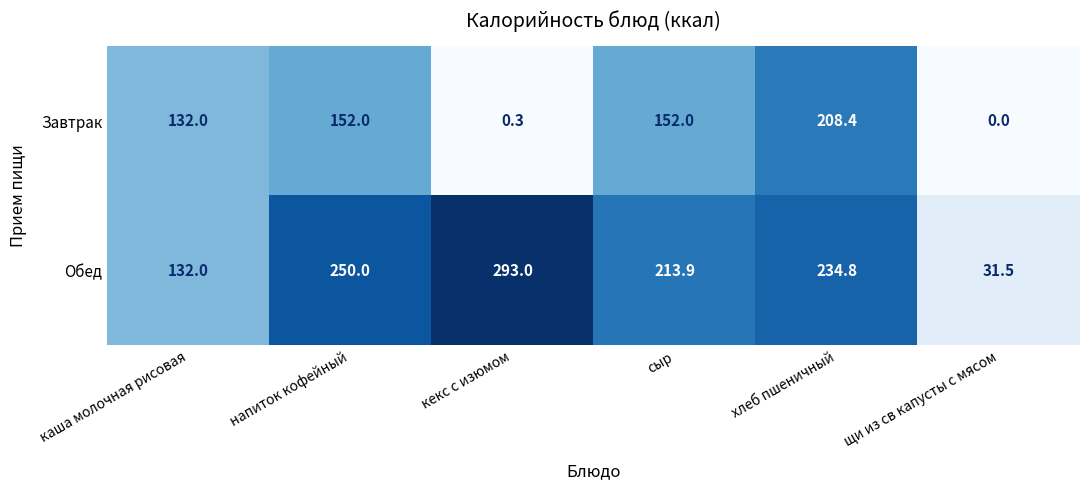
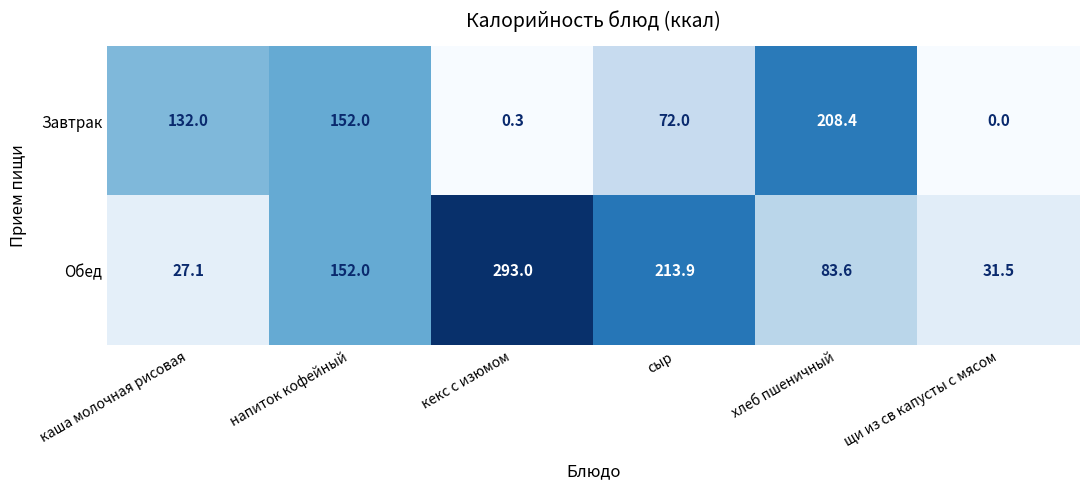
  {
    "Завтрак": {
      "каша молочная рисовая": 132.0,
      "напиток кофейный": 152.0,
      "кекс с изюмом": 0.3,
-     "сыр": 152.0,
+     "сыр": 72.0,
      "хлеб пшеничный": 208.4,
      "щи из св капусты с мясом": 0.0
    },
    "Обед": {
-     "каша молочная рисовая": 132.0,
-     "напиток кофейный": 250.0,
+     "каша молочная рисовая": 27.1,
+     "напиток кофейный": 152.0,
      "кекс с изюмом": 293.0,
      "сыр": 213.9,
-     "хлеб пшеничный": 234.8,
+     "хлеб пшеничный": 83.6,
      "щи из св капусты с мясом": 31.5
    }
  }
